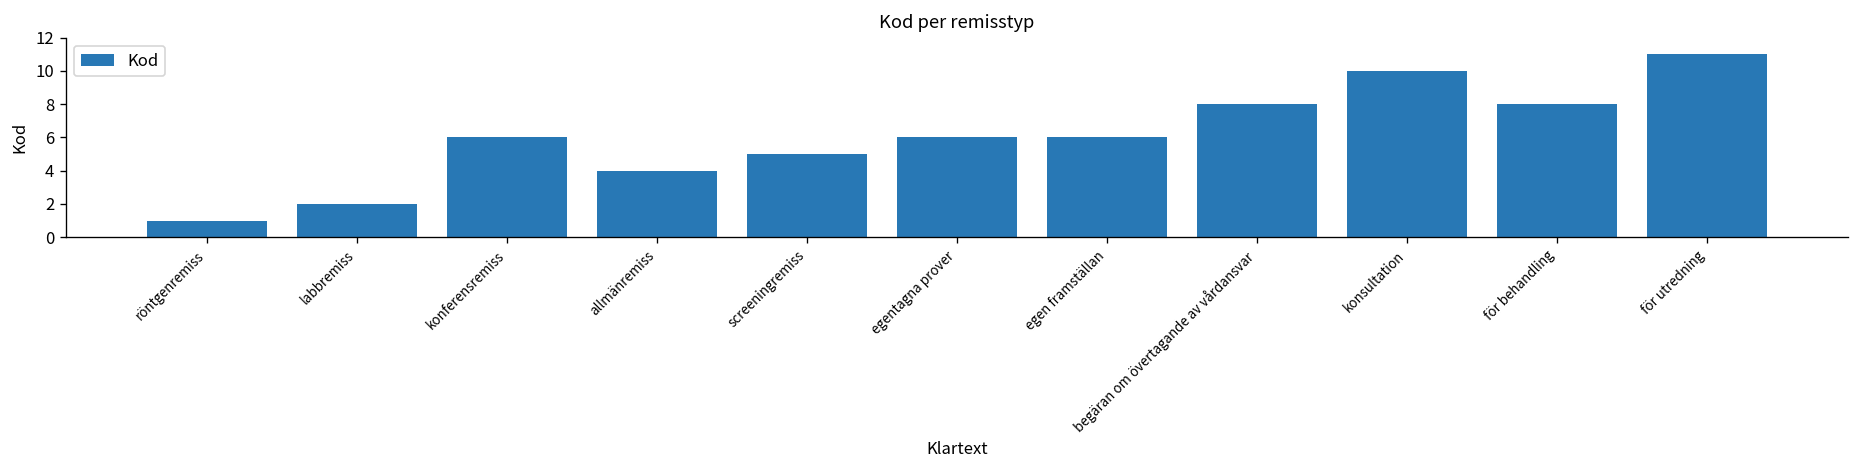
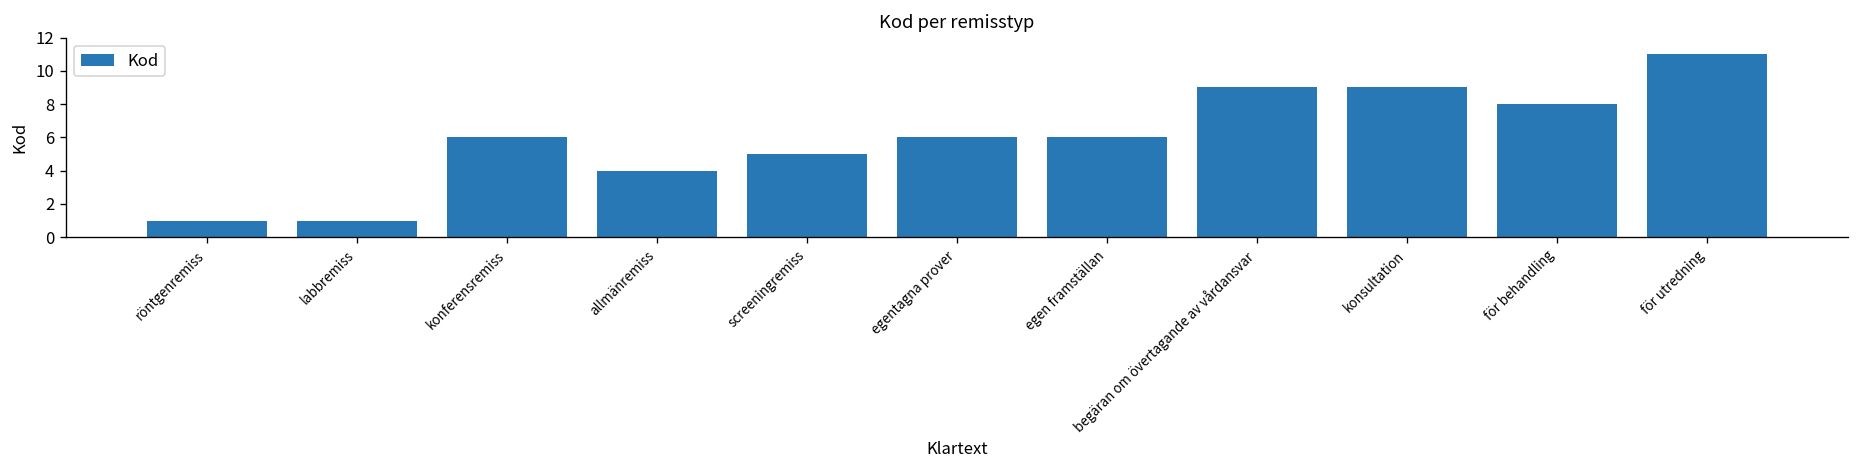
  {
    "röntgenremiss": 1,
-   "labbremiss": 2,
+   "labbremiss": 1,
    "konferensremiss": 6,
    "allmänremiss": 4,
    "screeningremiss": 5,
    "egentagna prover": 6,
    "egen framställan": 6,
-   "begäran om övertagande av vårdansvar": 8,
-   "konsultation": 10,
+   "begäran om övertagande av vårdansvar": 9,
+   "konsultation": 9,
    "för behandling": 8,
    "för utredning": 11
  }
